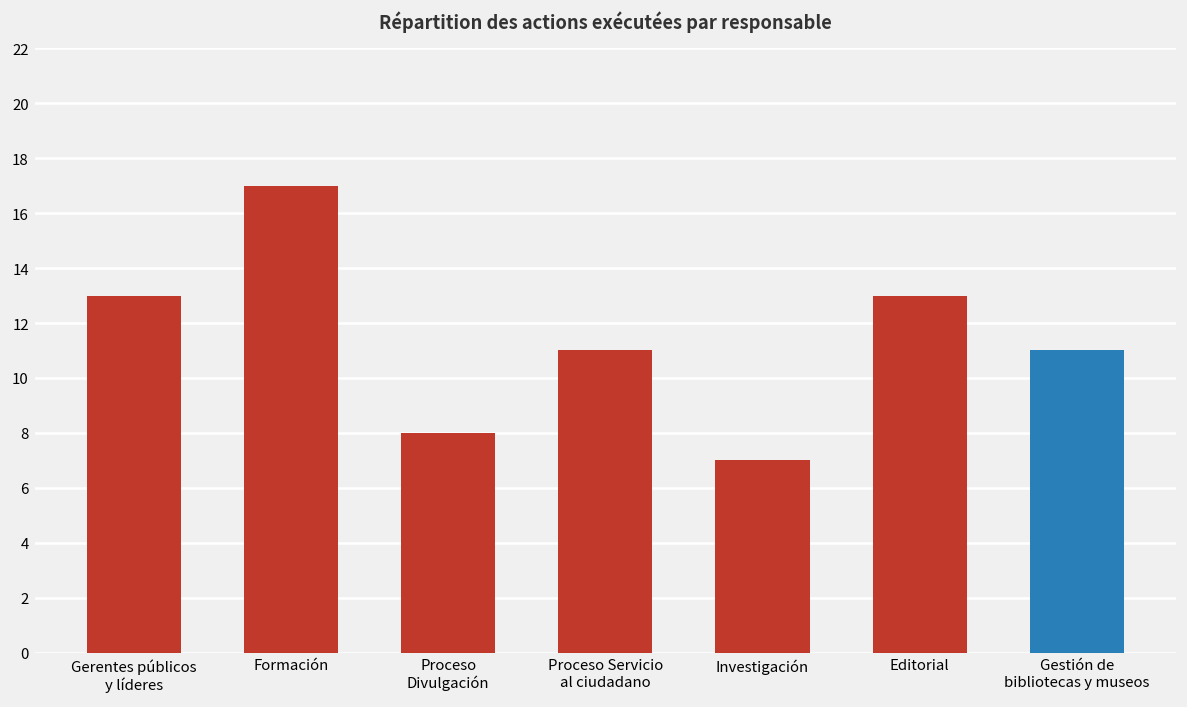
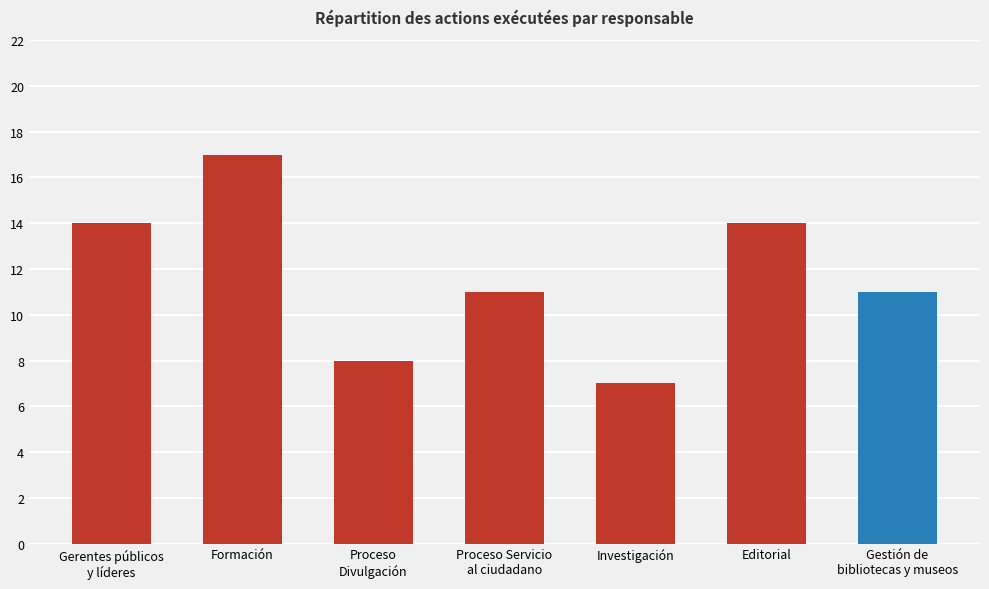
  {
-   "Gerentes públicos y líderes": 13,
+   "Gerentes públicos y líderes": 14,
    "Formación": 17,
    "Proceso Divulgación": 8,
    "Proceso Servicio al ciudadano": 11,
    "Investigación": 7,
-   "Editorial": 13,
+   "Editorial": 14,
    "Gestión de bibliotecas y museos": 11
  }
